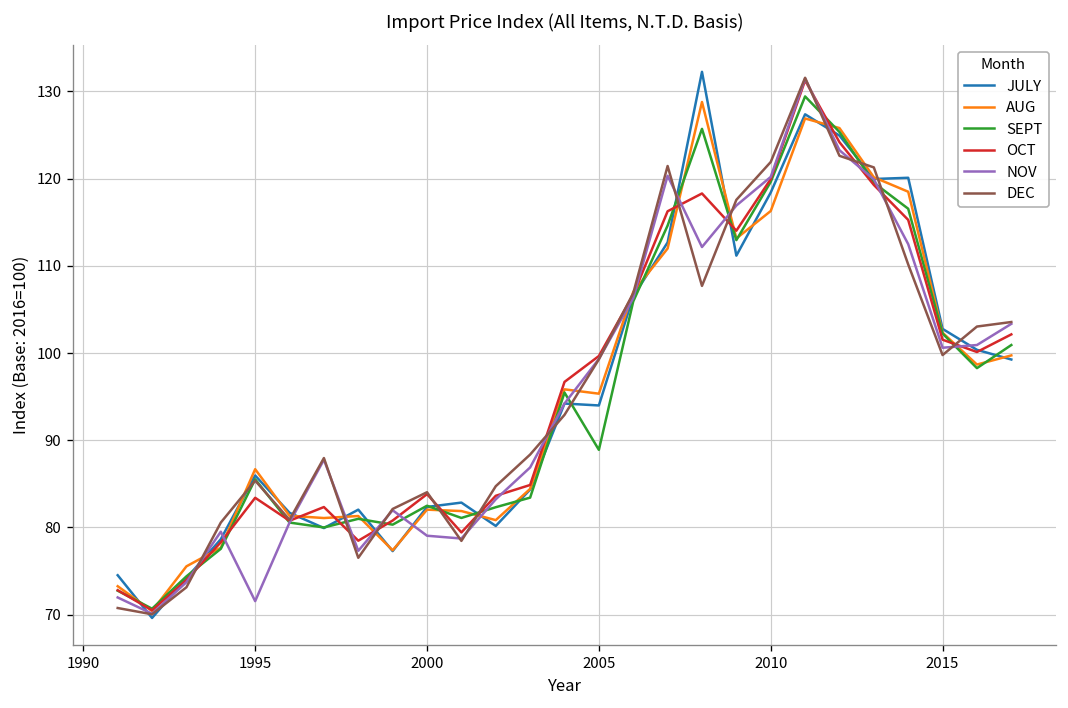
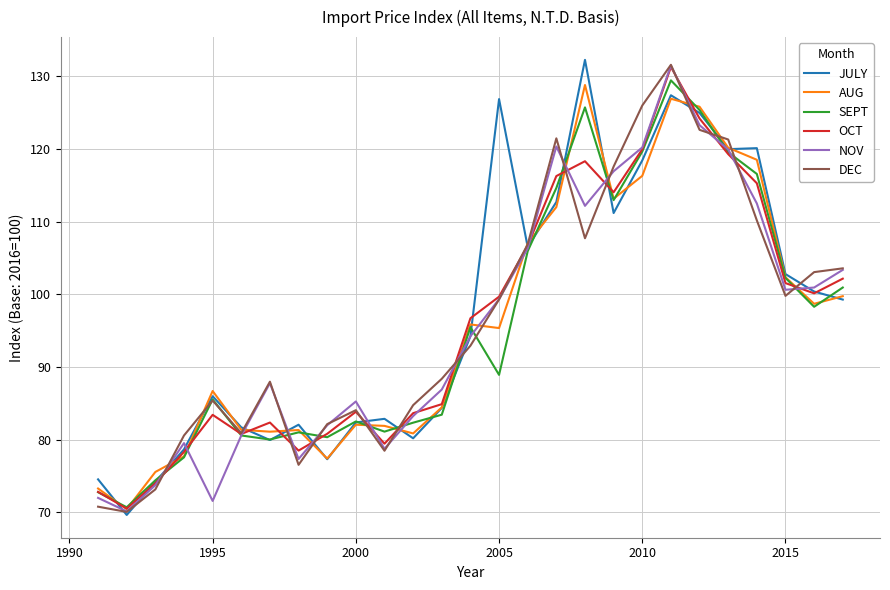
  {
    "JULY": {
      "1995": 86,
-     "2005": 94,
+     "2005": 127,
      "2010": 118,
      "2015": 103
    },
    "AUG": {
      "1995": 87,
      "2005": 95,
      "2010": 116
    },
    "SEPT": {
      "2005": 89
    },
    "OCT": {
      "1995": 83,
      "2015": 102
    },
    "NOV": {
      "1995": 72,
-     "2000": 79,
+     "2000": 85,
      "2015": 101
    },
    "DEC": {
-     "2010": 122,
+     "2010": 126,
      "2015": 100
    }
  }
